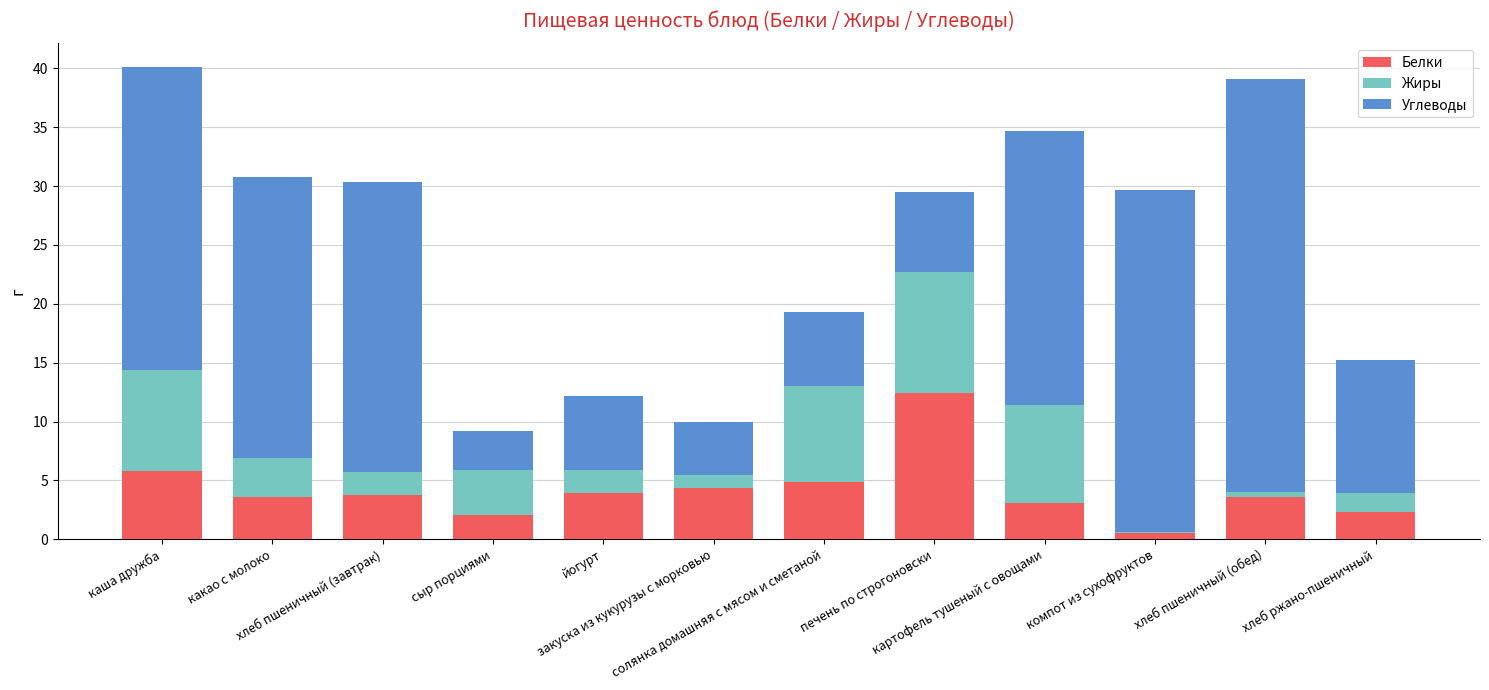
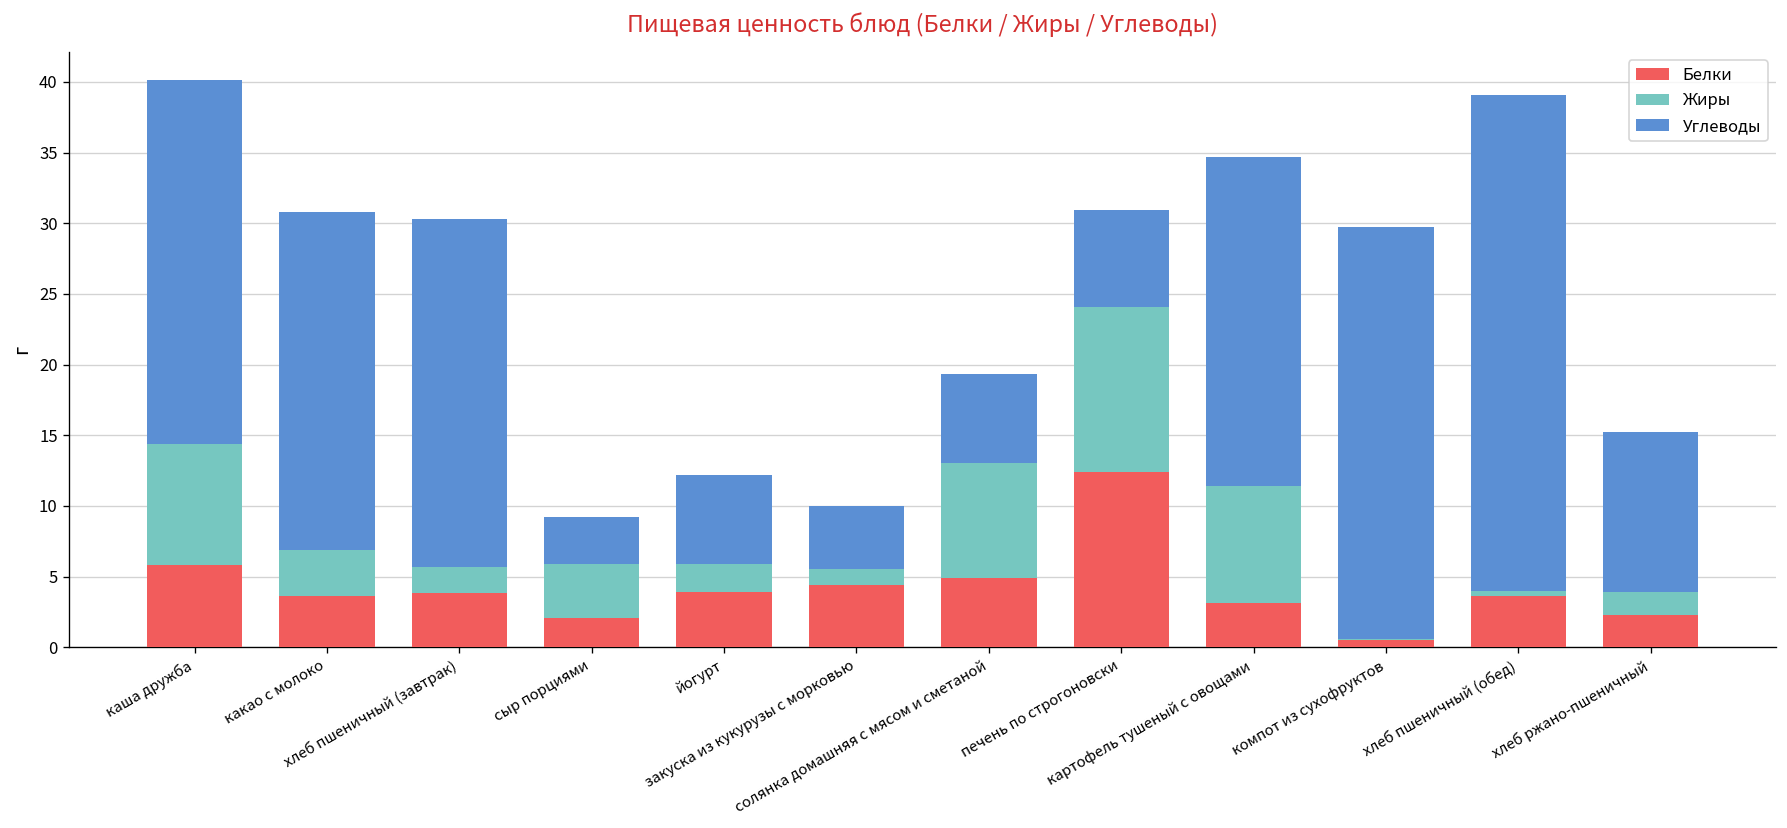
  {
    "Белки": {
      "каша дружба": 5.8,
      "какао с молоко": 3.6,
      "хлеб пшеничный (завтрак)": 3.8,
      "сыр порциями": 2.1,
      "йогурт": 3.9,
      "закуска из кукурузы с морковью": 4.4,
      "солянка домашняя с мясом и сметаной": 4.9,
      "печень по строгоновски": 12.4,
      "картофель тушеный с овощами": 3.1,
      "компот из сухофруктов": 0.5,
      "хлеб пшеничный (обед)": 3.6,
      "хлеб ржано-пшеничный": 2.3
    },
    "Жиры": {
      "каша дружба": 8.6,
      "какао с молоко": 3.3,
      "хлеб пшеничный (завтрак)": 1.9,
      "сыр порциями": 3.8,
      "йогурт": 2.0,
      "закуска из кукурузы с морковью": 1.1,
      "солянка домашняя с мясом и сметаной": 8.1,
-     "печень по строгоновски": 10.3,
+     "печень по строгоновски": 11.7,
      "картофель тушеный с овощами": 8.3,
      "хлеб пшеничный (обед)": 0.4,
      "хлеб ржано-пшеничный": 1.6
    },
    "Углеводы": {
      "каша дружба": 25.7,
      "какао с молоко": 23.9,
      "хлеб пшеничный (завтрак)": 24.6,
      "сыр порциями": 3.3,
      "йогурт": 6.3,
      "закуска из кукурузы с морковью": 4.5,
      "солянка домашняя с мясом и сметаной": 6.3,
      "печень по строгоновски": 6.8,
      "картофель тушеный с овощами": 23.3,
      "компот из сухофруктов": 29.1,
      "хлеб пшеничный (обед)": 35.1,
      "хлеб ржано-пшеничный": 11.3
    }
  }
